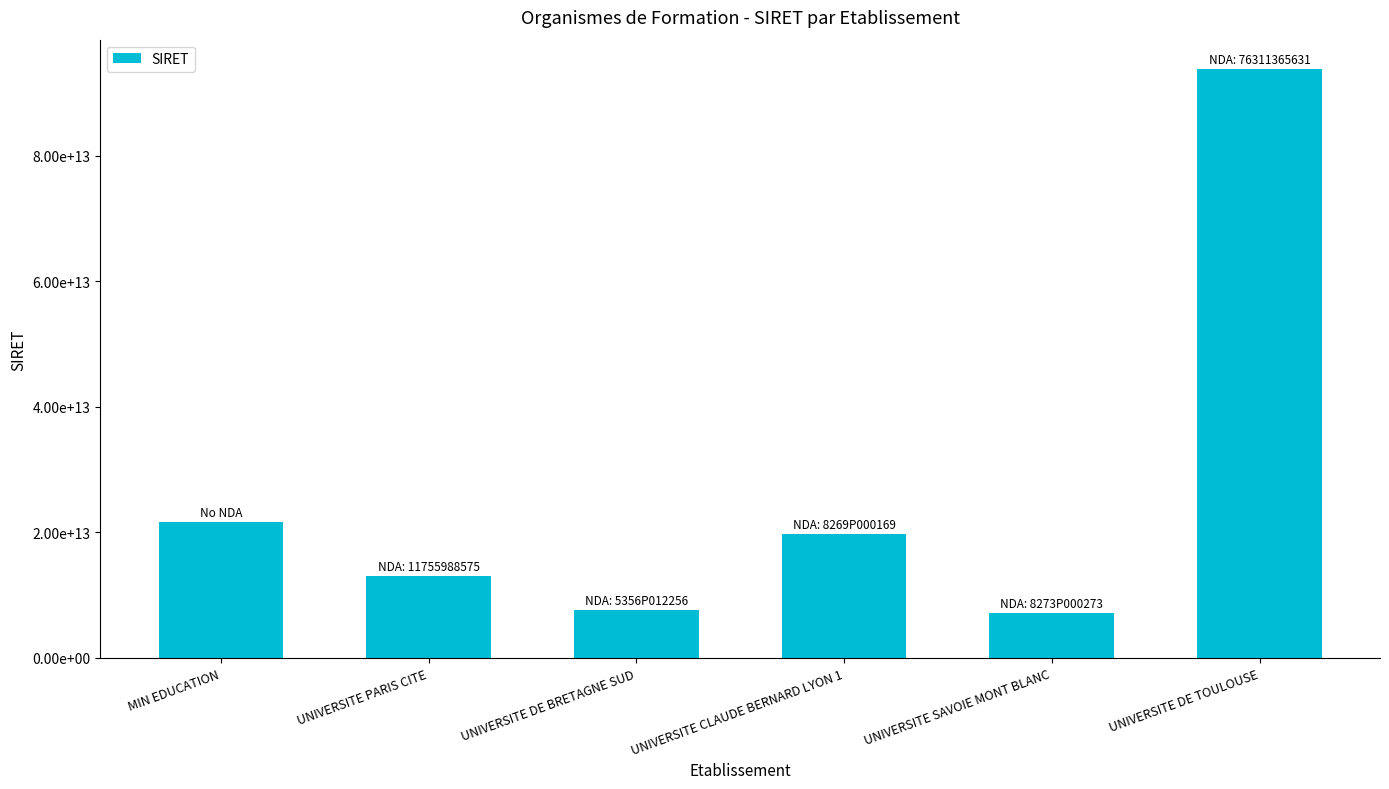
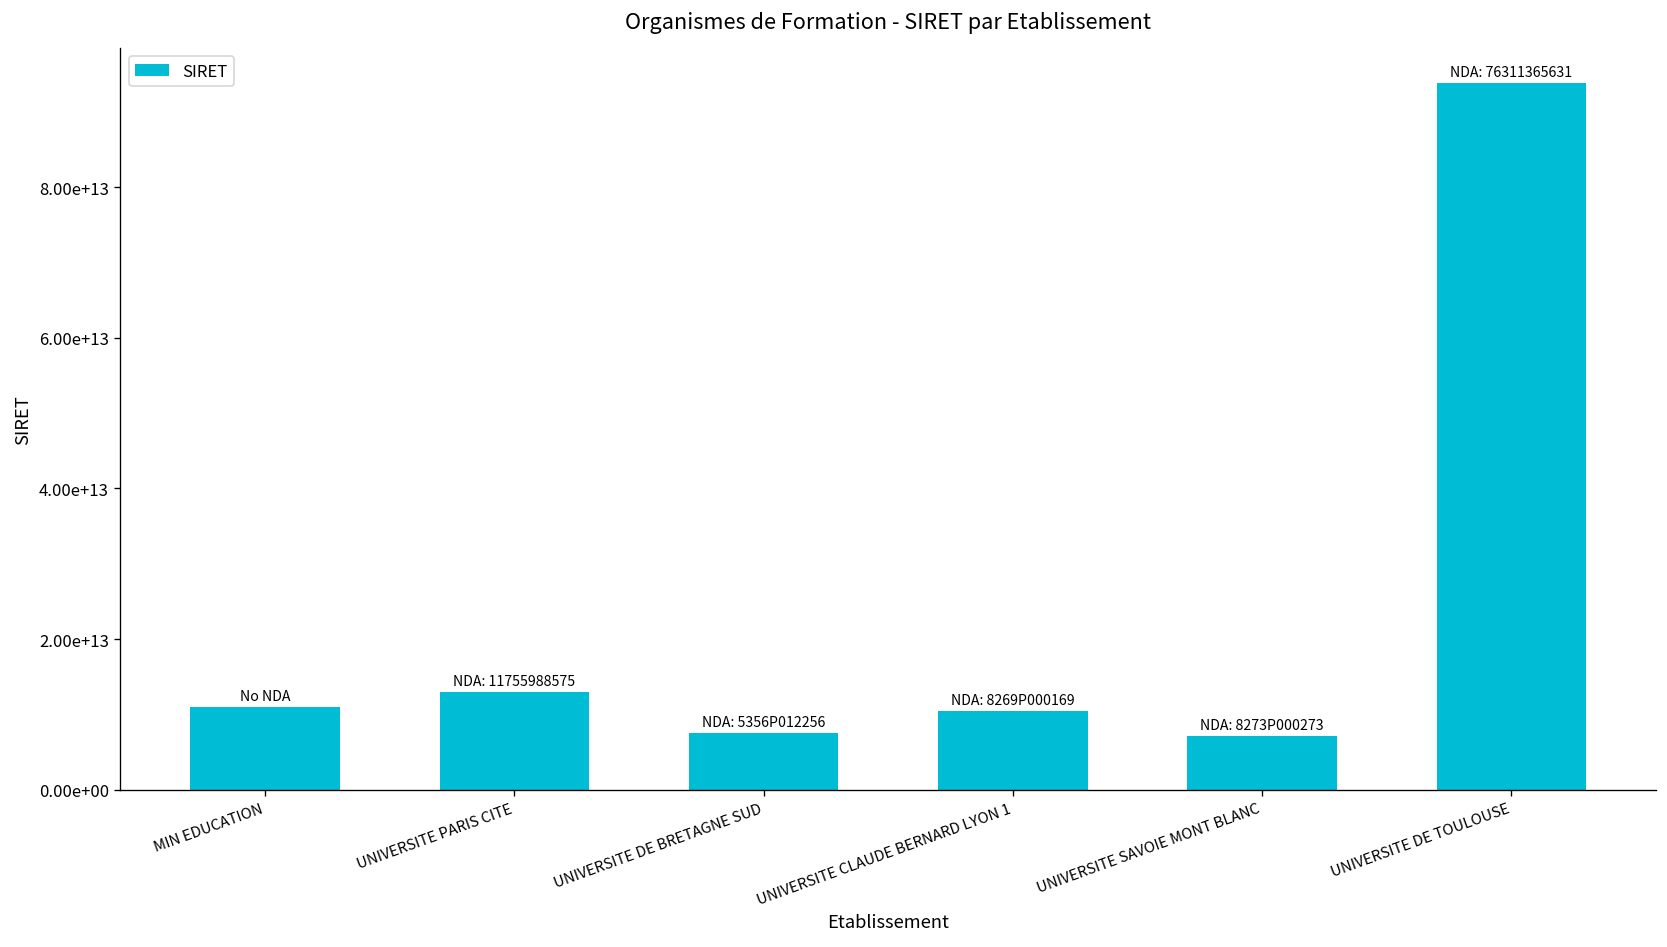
  {
-   "MIN EDUCATION": 22000000000000,
-   "UNIVERSITE CLAUDE BERNARD LYON 1": 20000000000000
+   "MIN EDUCATION": 11000000000000,
+   "UNIVERSITE CLAUDE BERNARD LYON 1": 10000000000000
  }
